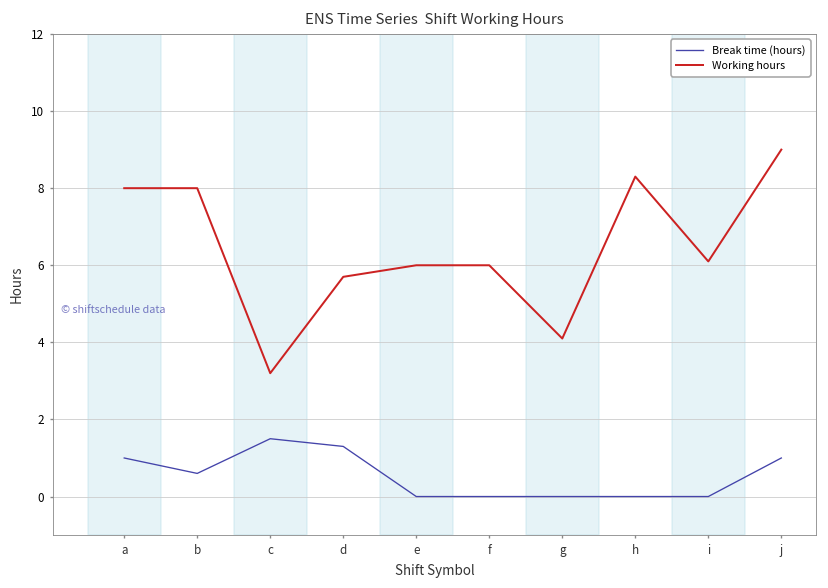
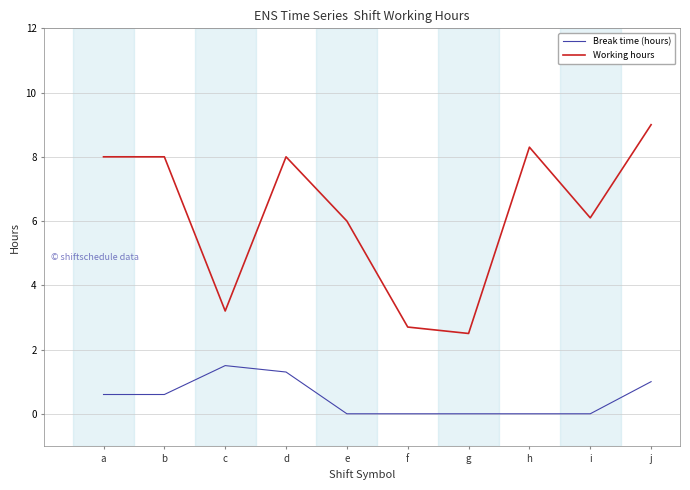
  {
    "Break time (hours)": {
-     "a": 1.0,
+     "a": 0.6,
      "b": 0.6,
      "c": 1.5,
      "d": 1.3,
      "e": 0.0,
      "f": 0.0,
      "g": 0.0,
      "h": 0.0,
      "i": 0.0,
      "j": 1.0
    },
    "Working hours": {
      "a": 8.0,
      "b": 8.0,
      "c": 3.2,
-     "d": 5.7,
+     "d": 8.0,
      "e": 6.0,
-     "f": 6.0,
-     "g": 4.1,
+     "f": 2.7,
+     "g": 2.5,
      "h": 8.3,
      "i": 6.1,
      "j": 9.0
    }
  }
